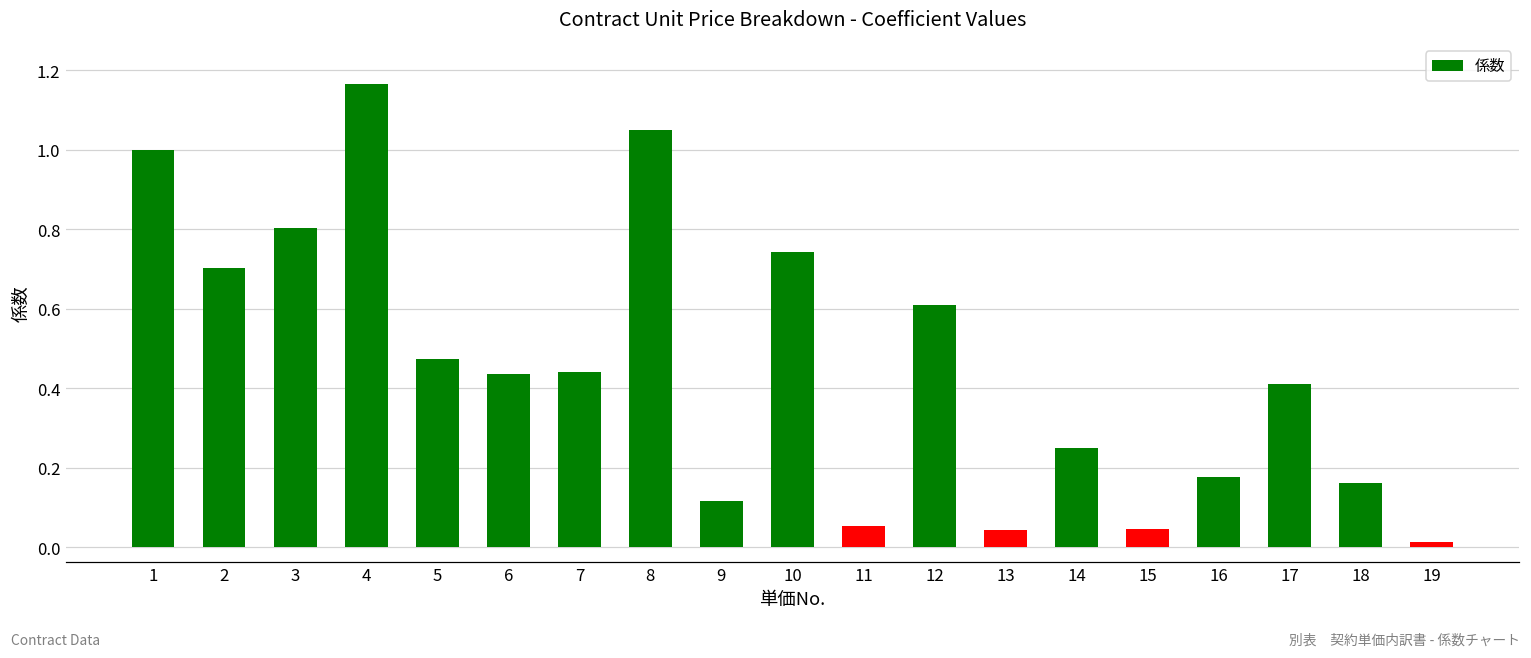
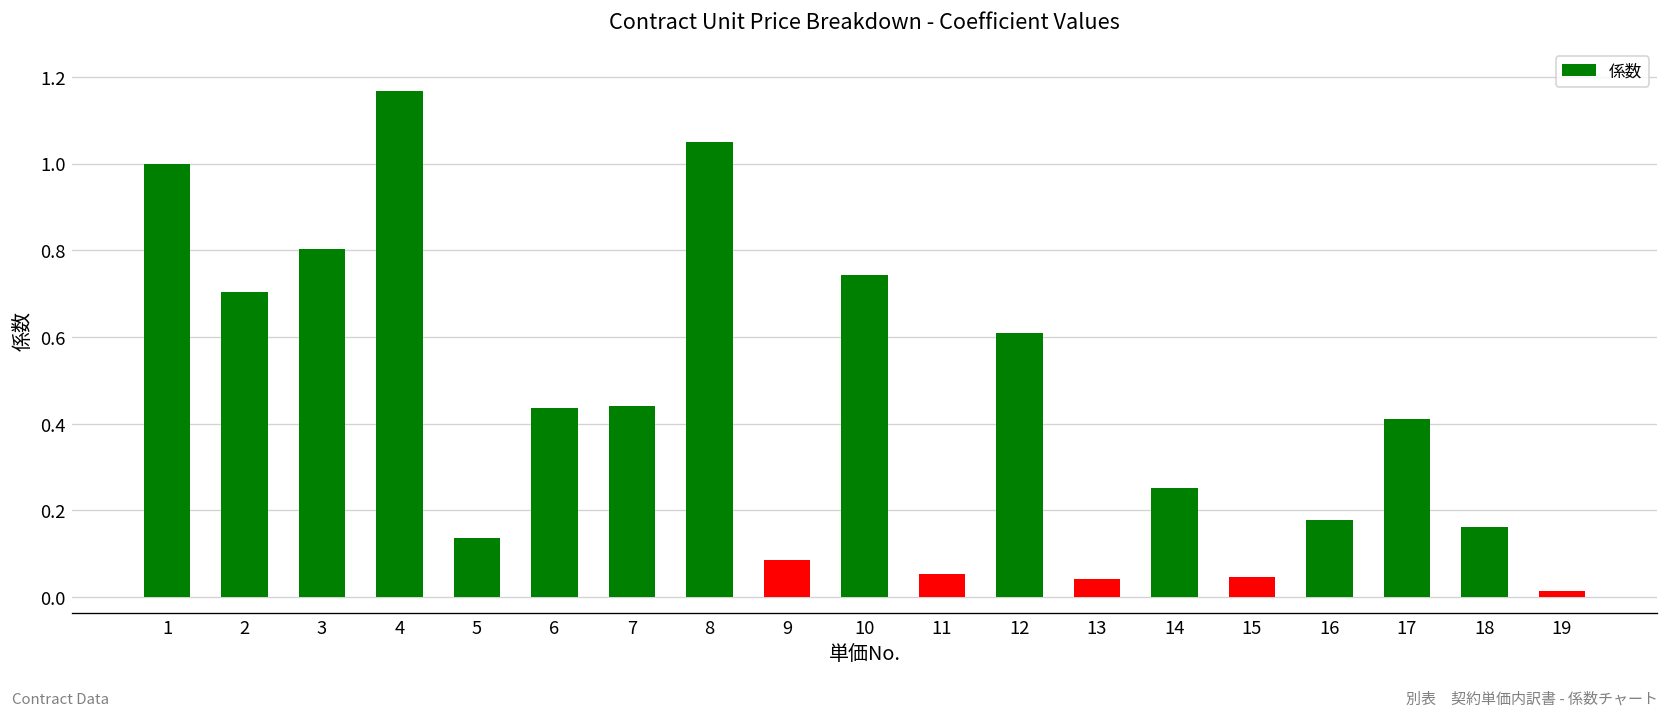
  {
    "1": 1.00,
    "2": 0.70,
    "3": 0.80,
    "4": 1.17,
-   "5": 0.47,
+   "5": 0.14,
    "6": 0.44,
    "7": 0.44,
    "8": 1.05,
-   "9": 0.12,
+   "9": 0.08,
    "10": 0.74,
    "11": 0.05,
    "12": 0.61,
    "13": 0.04,
    "14": 0.25,
    "15": 0.05,
    "16": 0.18,
    "17": 0.41,
    "18": 0.16,
    "19": 0.01
  }
